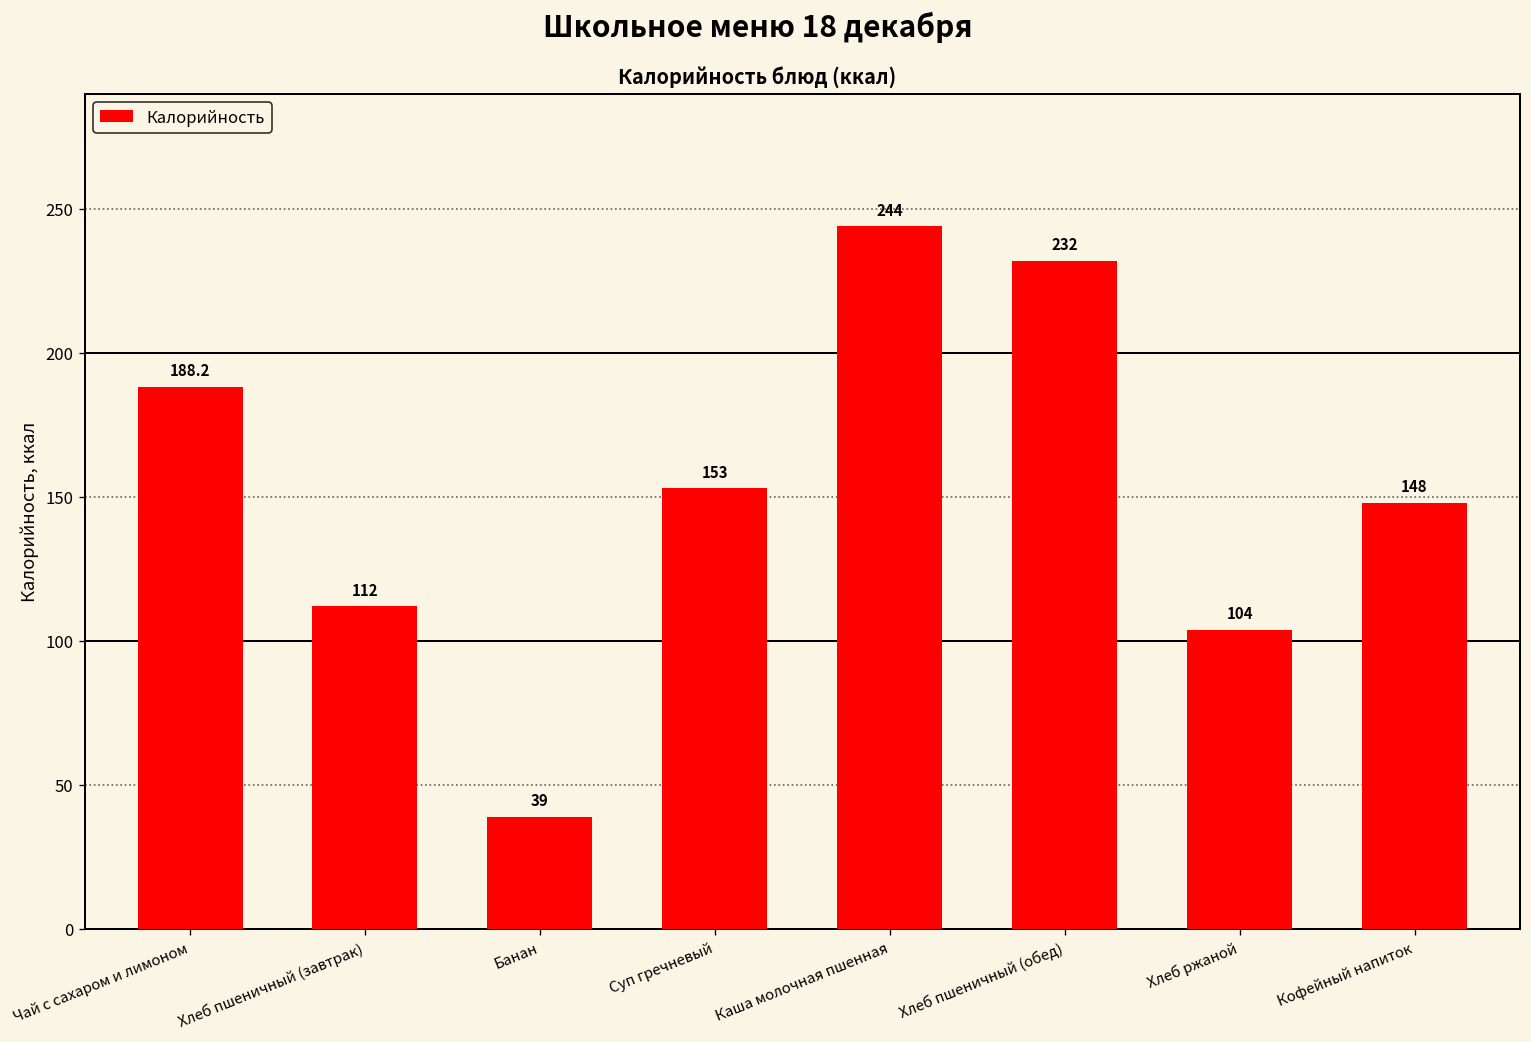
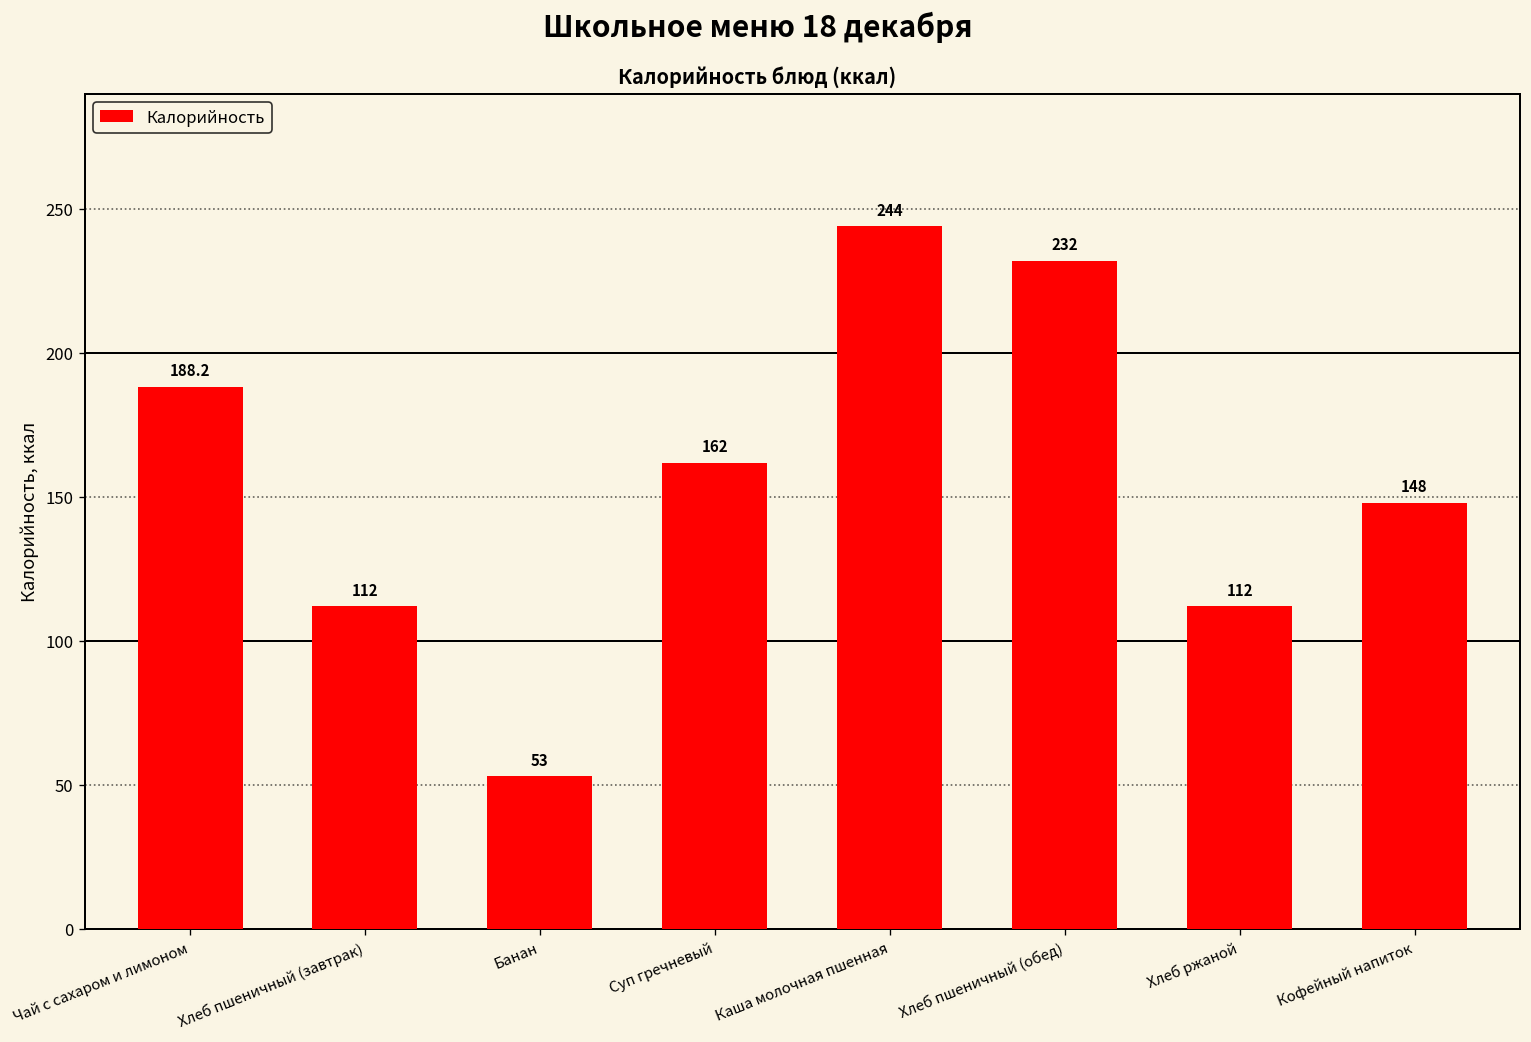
  {
    "Чай с сахаром и лимоном": 188.2,
    "Хлеб пшеничный (завтрак)": 112,
-   "Банан": 39,
-   "Суп гречневый": 153,
+   "Банан": 53,
+   "Суп гречневый": 162,
    "Каша молочная пшенная": 244,
    "Хлеб пшеничный (обед)": 232,
-   "Хлеб ржаной": 104,
+   "Хлеб ржаной": 112,
    "Кофейный напиток": 148
  }
